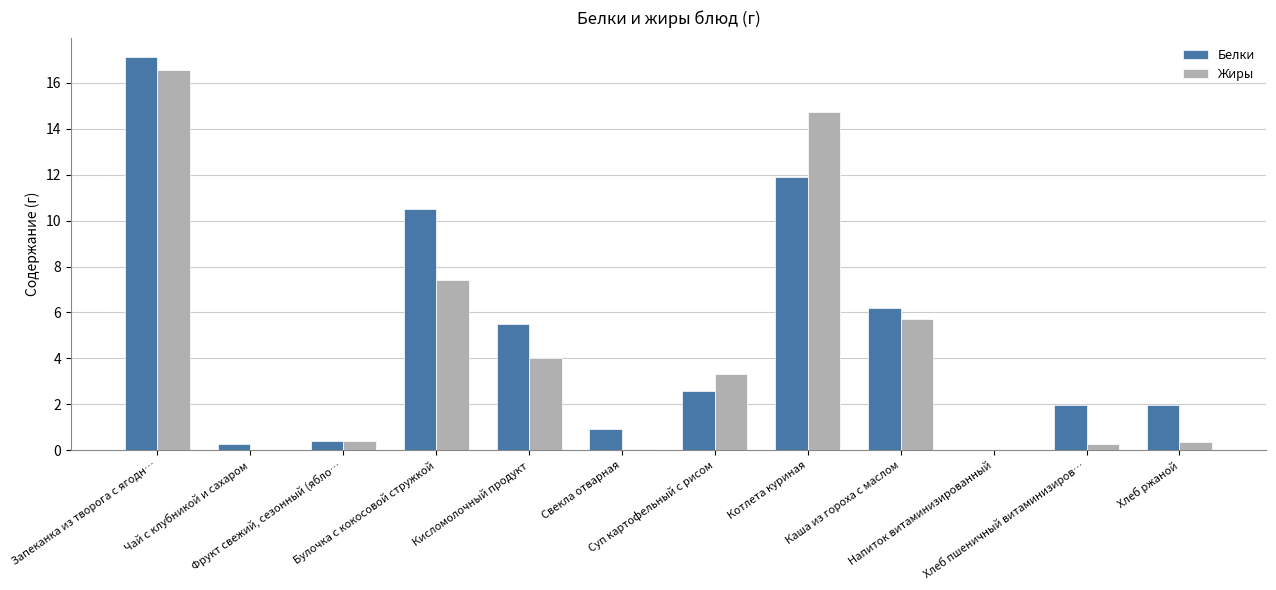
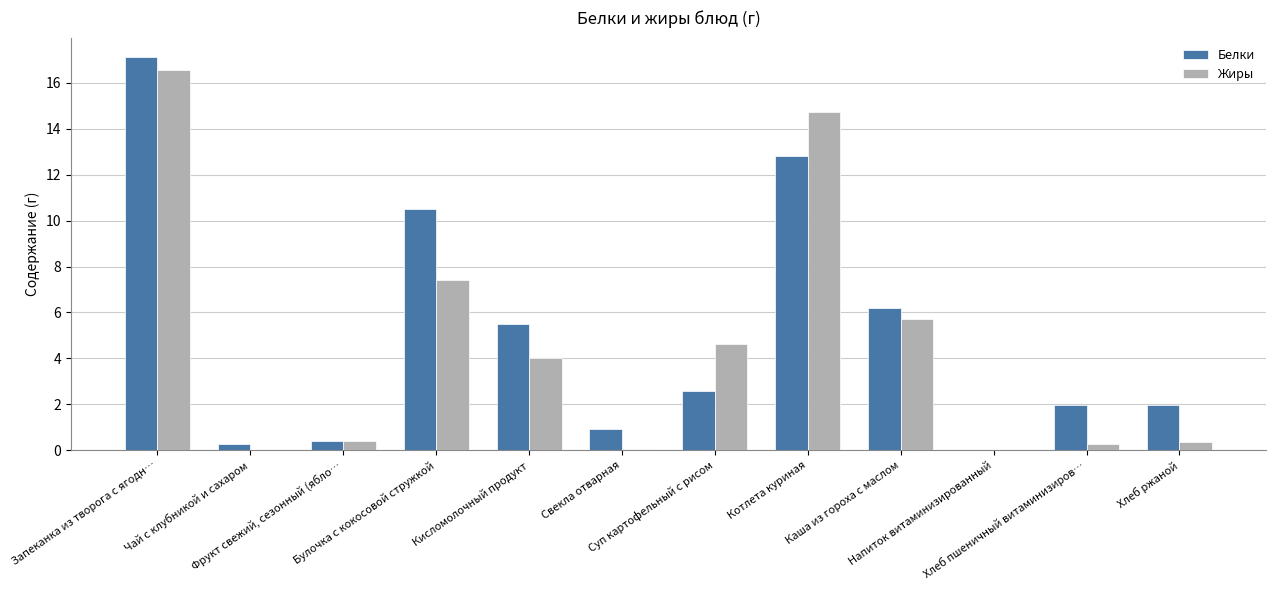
  {
    "Белки": {
      "Запеканка из творога с ягодн…": 17.1,
      "Чай с клубникой и сахаром": 0.3,
      "Фрукт свежий, сезонный (ябло…": 0.4,
      "Булочка с кокосовой стружкой": 10.5,
      "Кисломолочный продукт": 5.5,
      "Свекла отварная": 0.9,
      "Суп картофельный с рисом": 2.6,
-     "Котлета куриная": 11.9,
+     "Котлета куриная": 12.8,
      "Каша из гороха с маслом": 6.2,
      "Напиток витаминизированный": 0.0,
      "Хлеб пшеничный витаминизиров…": 2.0,
      "Хлеб ржаной": 2.0
    },
    "Жиры": {
      "Запеканка из творога с ягодн…": 16.6,
      "Фрукт свежий, сезонный (ябло…": 0.4,
      "Булочка с кокосовой стружкой": 7.4,
      "Кисломолочный продукт": 4.0,
-     "Суп картофельный с рисом": 3.3,
+     "Суп картофельный с рисом": 4.6,
      "Котлета куриная": 14.7,
      "Каша из гороха с маслом": 5.7,
      "Напиток витаминизированный": 0.0,
      "Хлеб пшеничный витаминизиров…": 0.3,
      "Хлеб ржаной": 0.4
    }
  }
